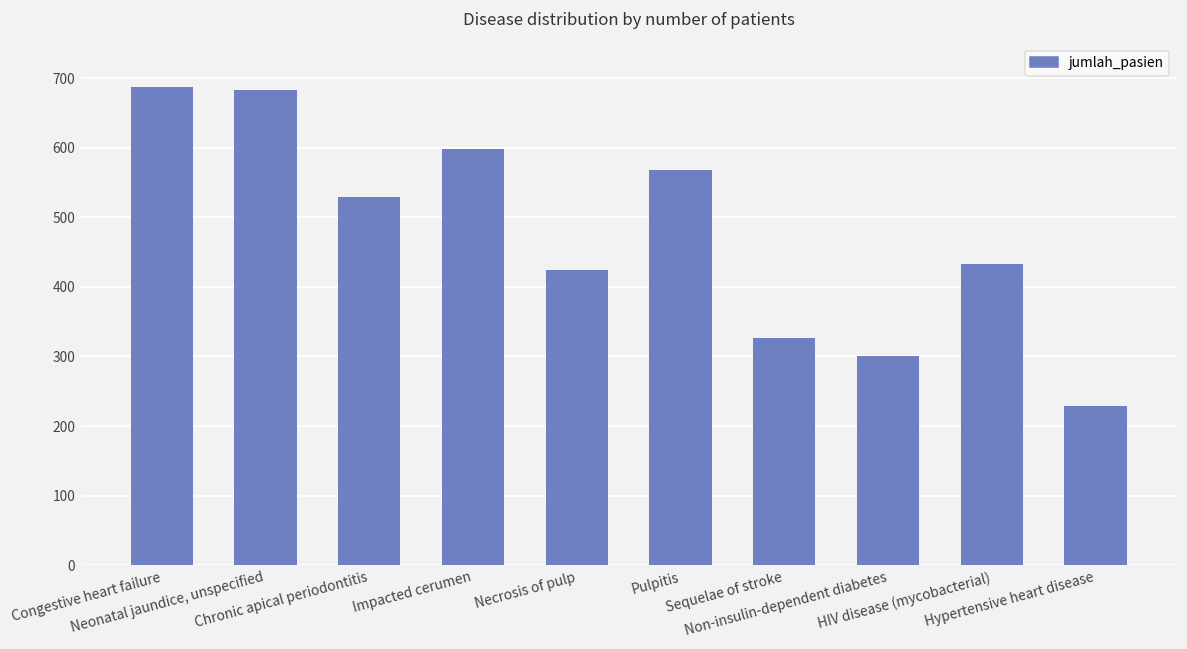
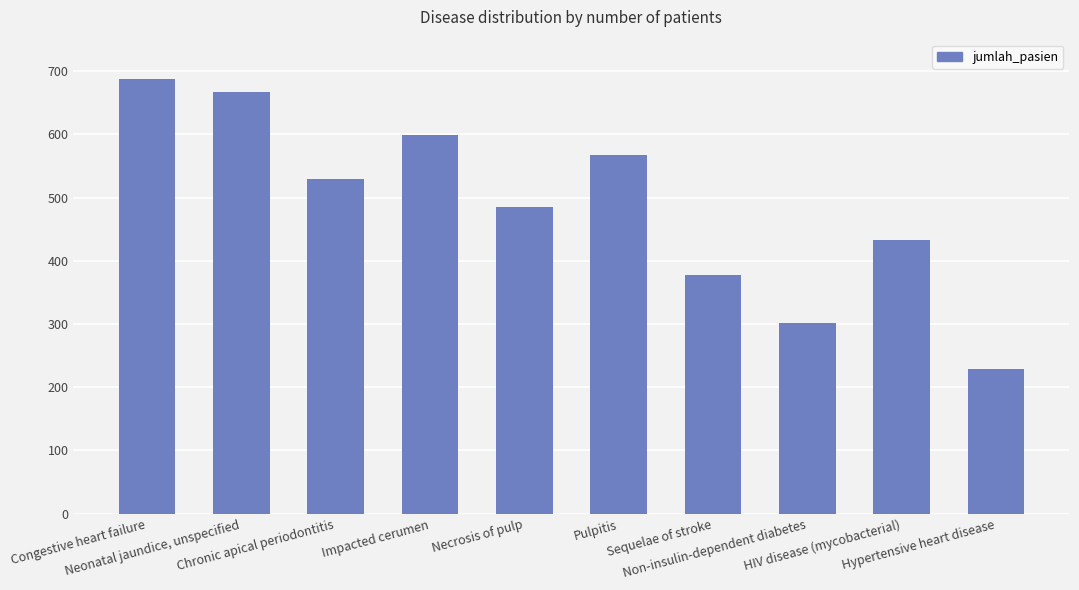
  {
    "Congestive heart failure": 690,
-   "Neonatal jaundice, unspecified": 680,
+   "Neonatal jaundice, unspecified": 670,
    "Chronic apical periodontitis": 530,
    "Impacted cerumen": 600,
-   "Necrosis of pulp": 430,
+   "Necrosis of pulp": 490,
    "Pulpitis": 570,
-   "Sequelae of stroke": 330,
+   "Sequelae of stroke": 380,
    "Non-insulin-dependent diabetes": 300,
    "HIV disease (mycobacterial)": 430,
    "Hypertensive heart disease": 230
  }
